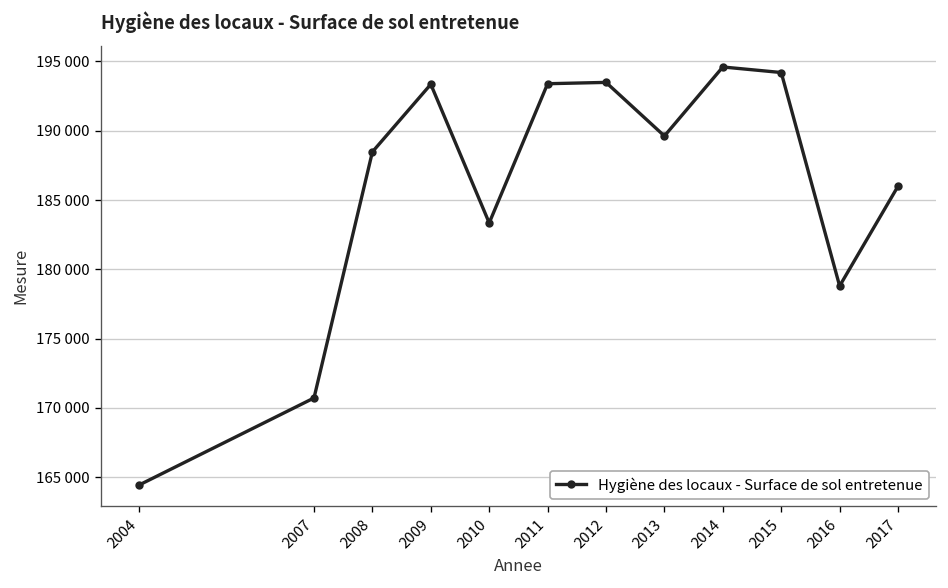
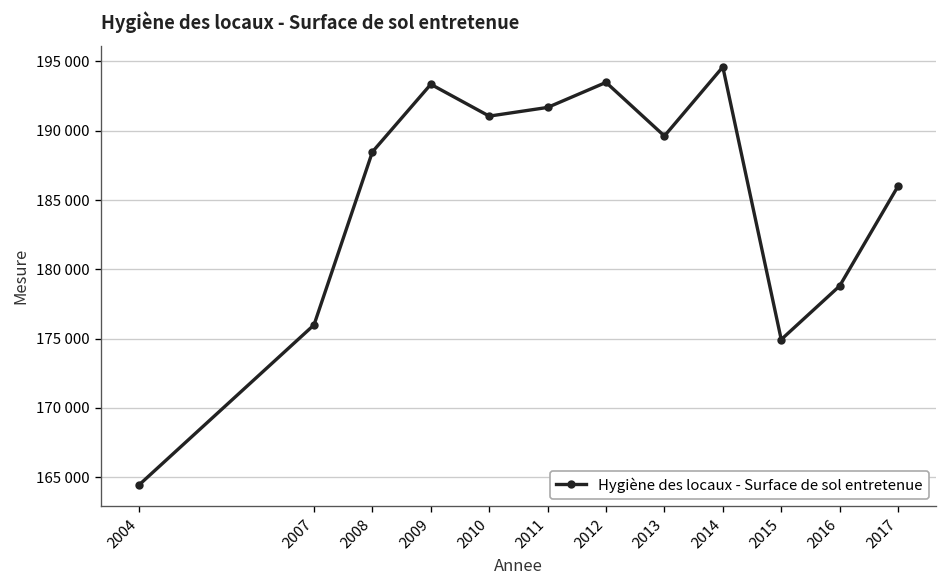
  {
    "2004": 164400,
-   "2007": 170700,
+   "2007": 176000,
    "2008": 188500,
    "2009": 193400,
-   "2010": 183300,
-   "2011": 193400,
+   "2010": 191100,
+   "2011": 191700,
    "2012": 193500,
    "2013": 189600,
    "2014": 194600,
-   "2015": 194200,
+   "2015": 174900,
    "2016": 178800,
    "2017": 186000
  }
